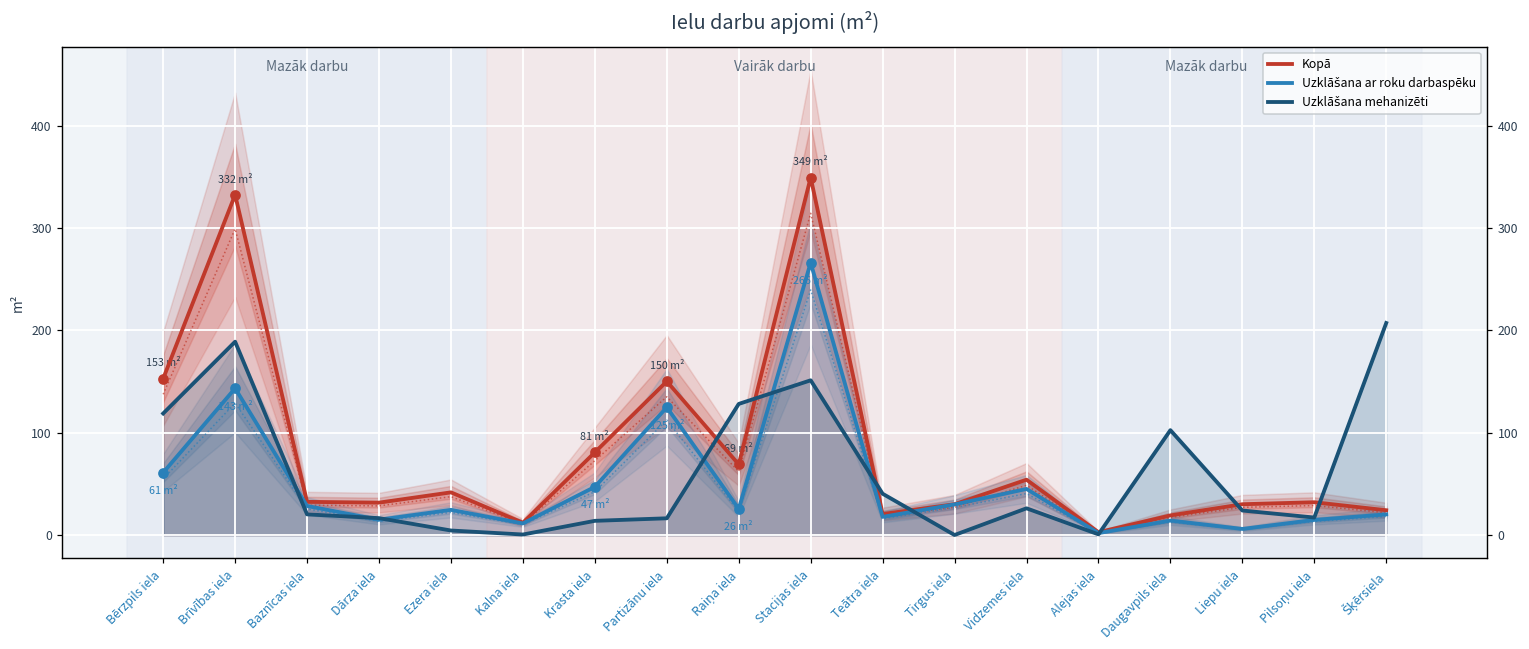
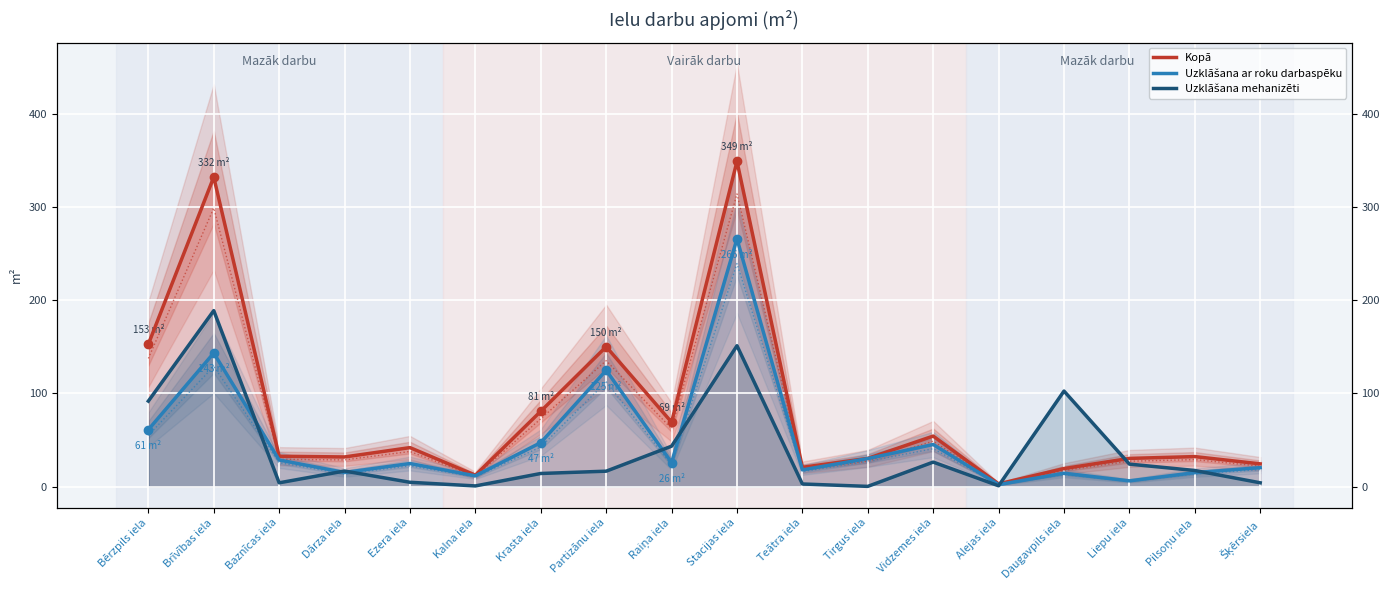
  {
    "Uzklāšana mehanizēti": {
-     "Bērzpils iela": 120,
-     "Baznīcas iela": 20,
+     "Bērzpils iela": 90,
+     "Baznīcas iela": 0,
      "Ezera iela": 0,
      "Kalna iela": 0,
      "Krasta iela": 10,
      "Partizānu iela": 20,
-     "Raiņa iela": 130,
+     "Raiņa iela": 40,
      "Stacijas iela": 150,
-     "Teātra iela": 40,
+     "Teātra iela": 0,
      "Tirgus iela": 0,
      "Vidzemes iela": 30,
      "Daugavpils iela": 100,
      "Liepu iela": 20,
-     "Šķērsiela": 210
+     "Šķērsiela": 0
    }
  }
